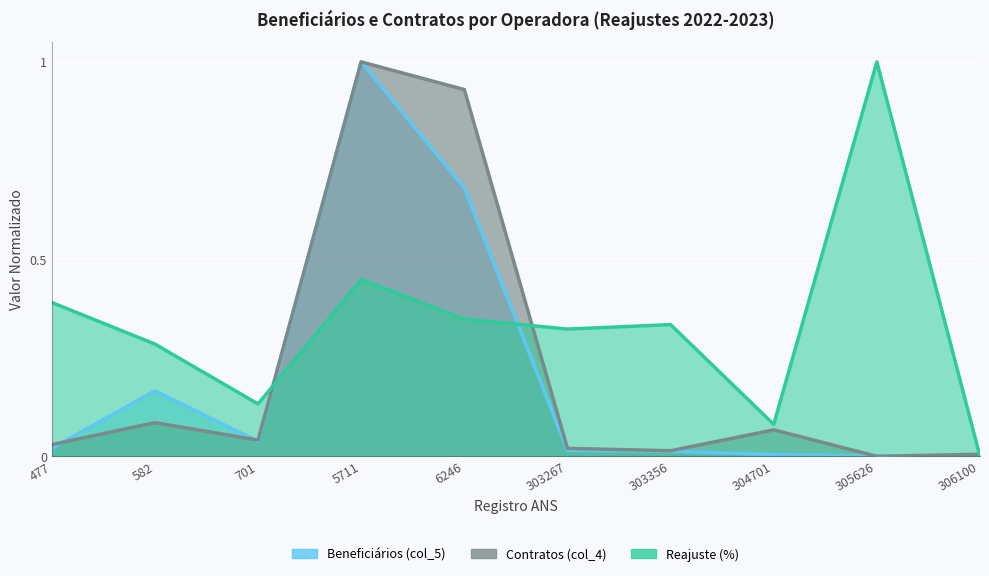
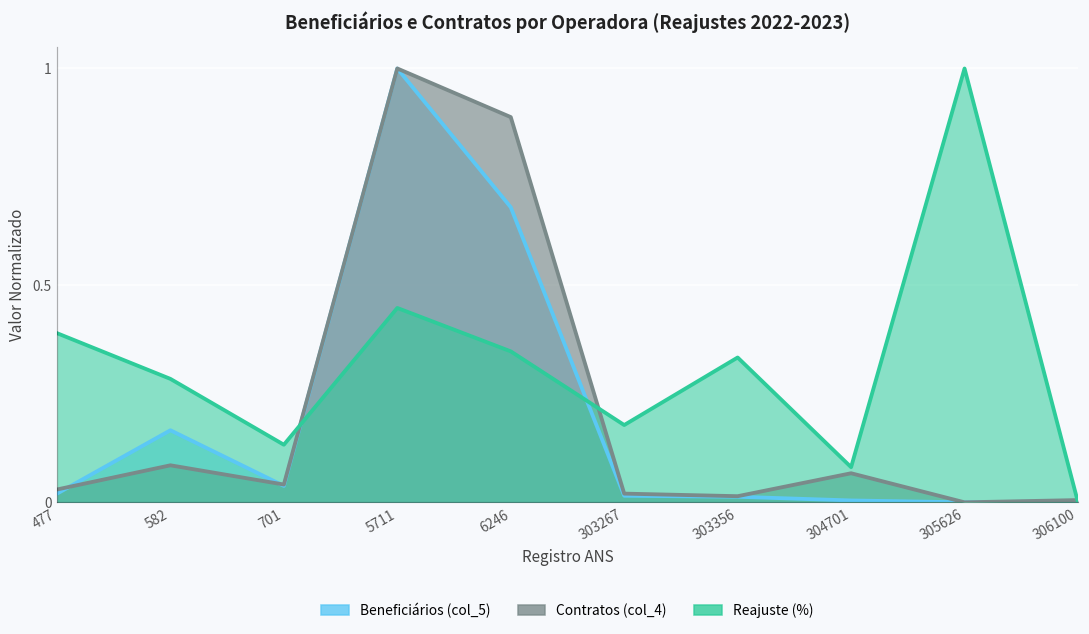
  {
    "Beneficiários (col_5)": {
      "477": 0.02,
      "582": 0.17,
      "6246": 0.68,
      "304701": 0.00
    },
    "Contratos (col_4)": {
      "477": 0.03,
      "582": 0.09,
-     "6246": 0.93,
+     "6246": 0.89,
      "304701": 0.07
    },
    "Reajuste (%)": {
      "477": 0.39,
      "582": 0.28,
      "701": 0.13,
      "5711": 0.45,
      "6246": 0.35,
-     "303267": 0.32,
+     "303267": 0.18,
      "303356": 0.33,
      "304701": 0.08,
      "305626": 1.00
    }
  }
